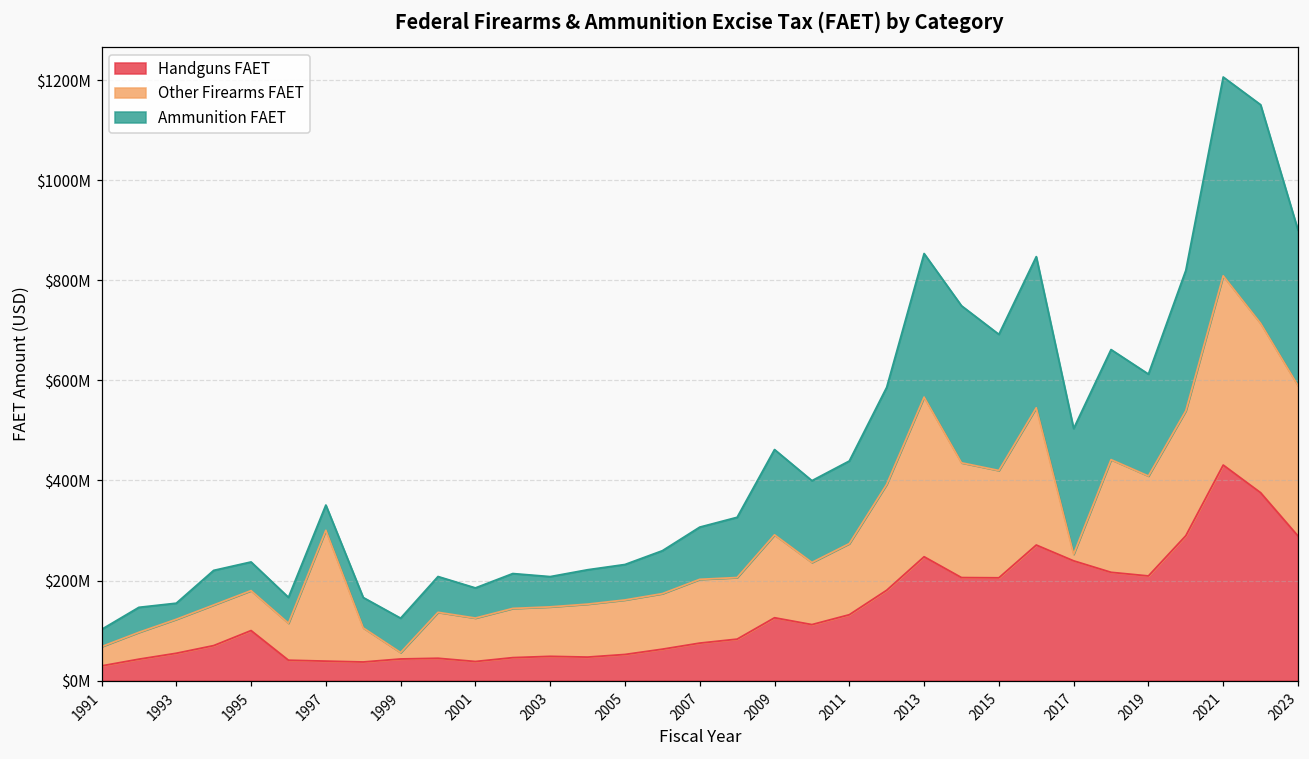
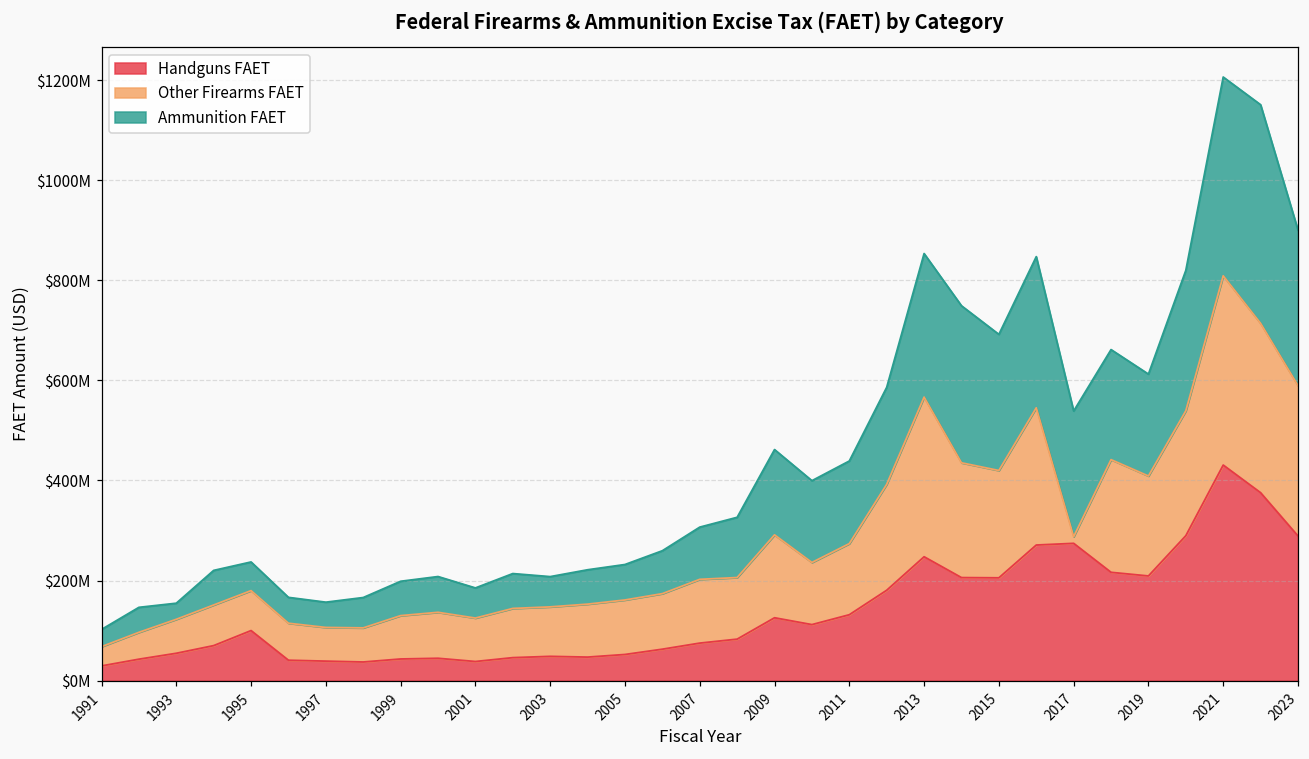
  {
    "Handguns FAET": {
      "1991": "$30000000",
      "1993": "$50000000",
      "1995": "$100000000",
      "1997": "$40000000",
      "1999": "$40000000",
      "2001": "$40000000",
      "2003": "$50000000",
      "2005": "$50000000",
      "2007": "$70000000",
      "2009": "$130000000",
      "2011": "$130000000",
      "2013": "$250000000",
      "2015": "$210000000",
-     "2017": "$240000000",
+     "2017": "$270000000",
      "2019": "$210000000",
      "2021": "$430000000",
      "2023": "$290000000"
    },
    "Other Firearms FAET": {
      "1991": "$40000000",
      "1993": "$70000000",
      "1995": "$80000000",
-     "1997": "$260000000",
-     "1999": "$10000000",
+     "1997": "$70000000",
+     "1999": "$90000000",
      "2001": "$90000000",
      "2003": "$100000000",
      "2005": "$110000000",
      "2007": "$130000000",
      "2009": "$170000000",
      "2011": "$140000000",
      "2013": "$320000000",
      "2015": "$210000000",
      "2017": "$10000000",
      "2019": "$200000000",
      "2021": "$380000000",
      "2023": "$300000000"
    },
    "Ammunition FAET": {
      "1991": "$30000000",
      "1993": "$30000000",
      "1995": "$60000000",
      "1997": "$50000000",
      "1999": "$70000000",
      "2001": "$60000000",
      "2003": "$60000000",
      "2005": "$70000000",
      "2007": "$100000000",
      "2009": "$170000000",
      "2011": "$170000000",
      "2013": "$290000000",
      "2015": "$270000000",
      "2017": "$250000000",
      "2019": "$200000000",
      "2021": "$400000000",
      "2023": "$310000000"
    }
  }
